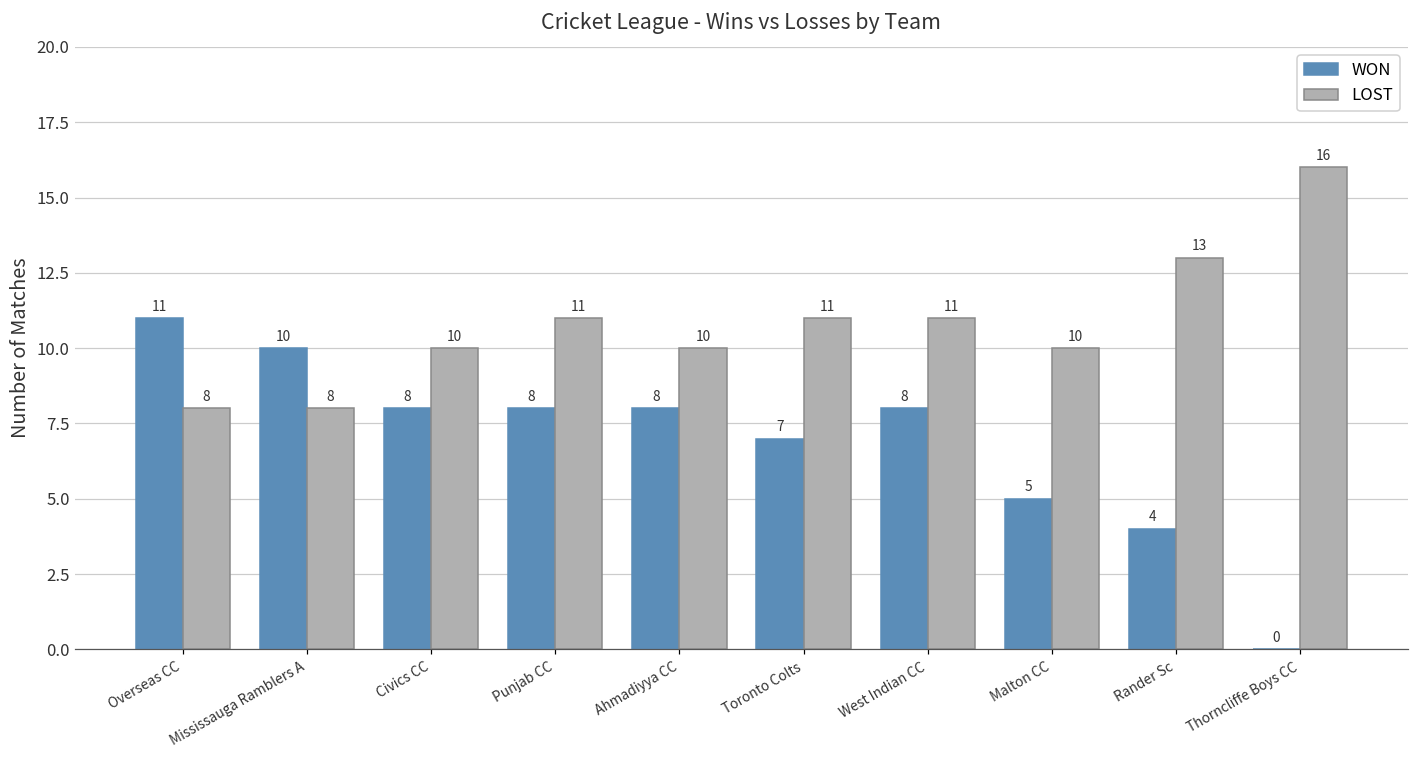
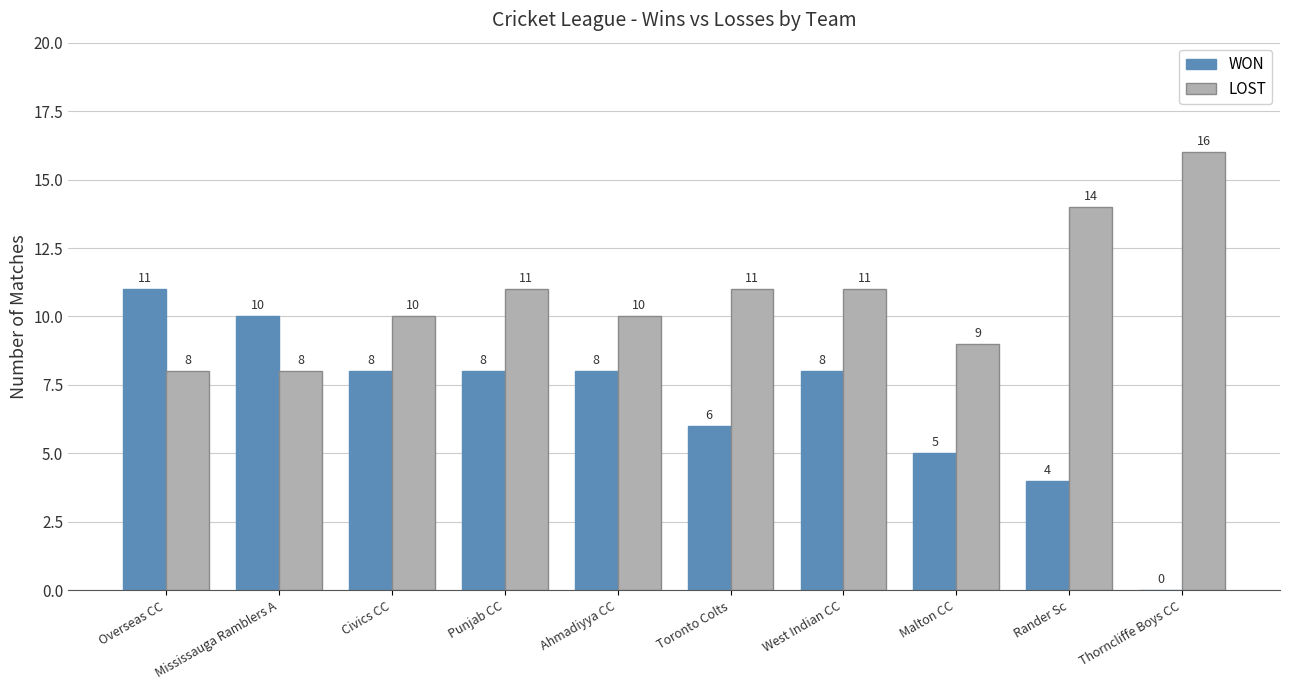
  {
    "WON": {
      "Overseas CC": 11,
      "Mississauga Ramblers A": 10,
      "Civics CC": 8,
      "Punjab CC": 8,
      "Ahmadiyya CC": 8,
-     "Toronto Colts": 7,
+     "Toronto Colts": 6,
      "West Indian CC": 8,
      "Malton CC": 5,
      "Rander Sc": 4,
      "Thorncliffe Boys CC": 0
    },
    "LOST": {
      "Overseas CC": 8,
      "Mississauga Ramblers A": 8,
      "Civics CC": 10,
      "Punjab CC": 11,
      "Ahmadiyya CC": 10,
      "Toronto Colts": 11,
      "West Indian CC": 11,
-     "Malton CC": 10,
-     "Rander Sc": 13,
+     "Malton CC": 9,
+     "Rander Sc": 14,
      "Thorncliffe Boys CC": 16
    }
  }
